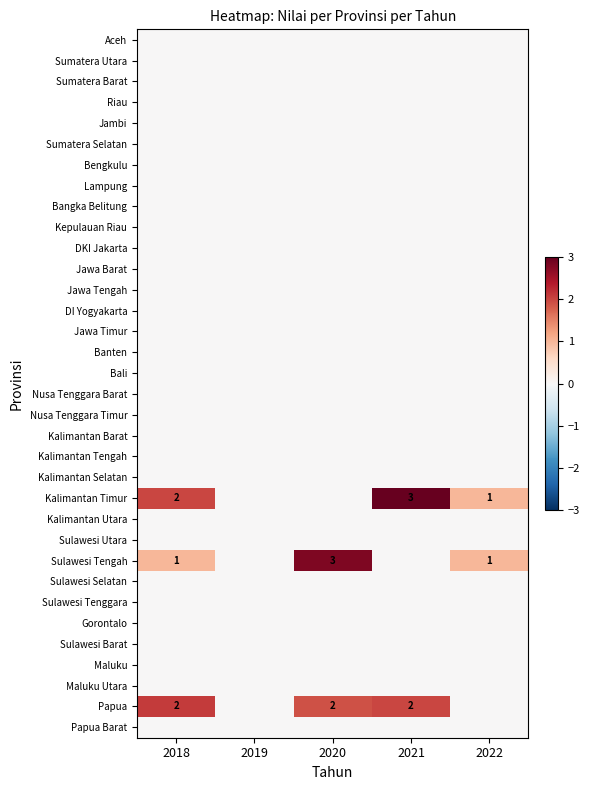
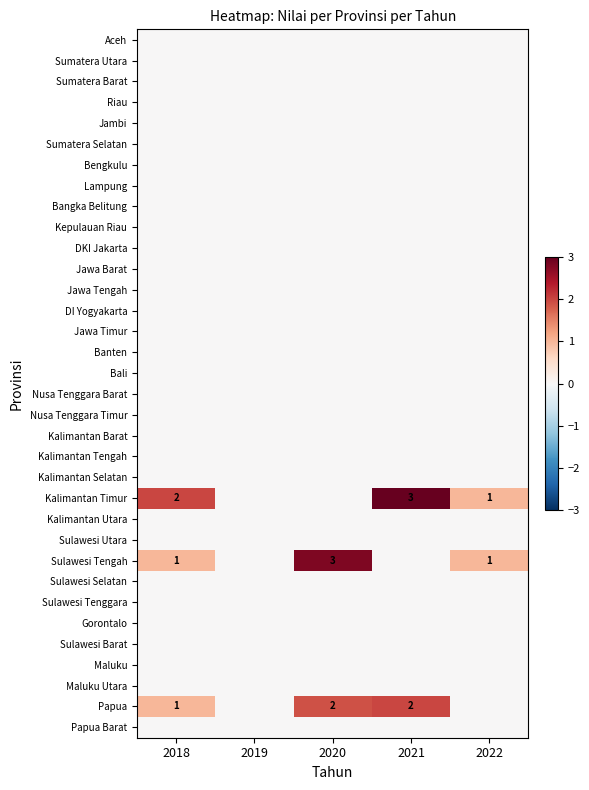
  {
    "Kalimantan Timur": {
      "2018": 2,
      "2021": 3,
      "2022": 1
    },
    "Sulawesi Tengah": {
      "2018": 1,
      "2020": 3,
      "2022": 1
    },
    "Papua": {
-     "2018": 2,
+     "2018": 1,
      "2020": 2,
      "2021": 2
    }
  }
